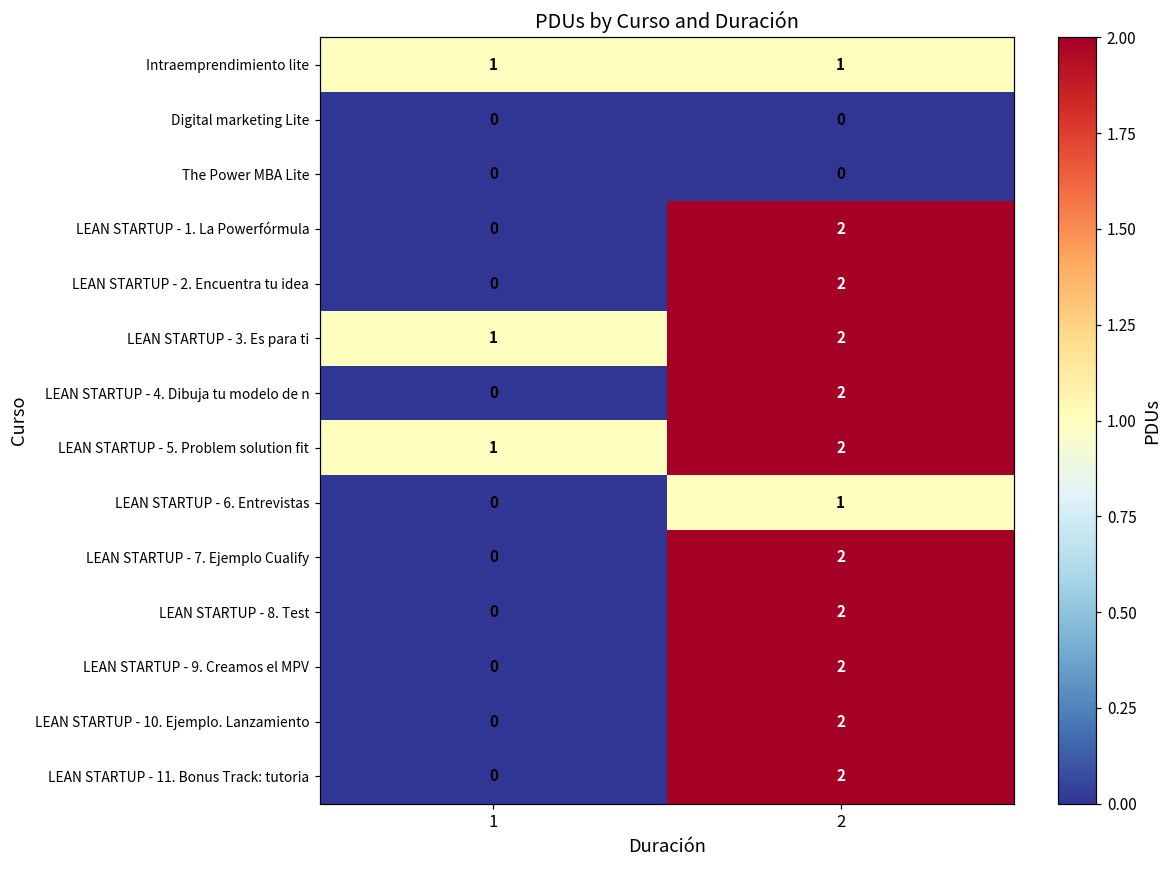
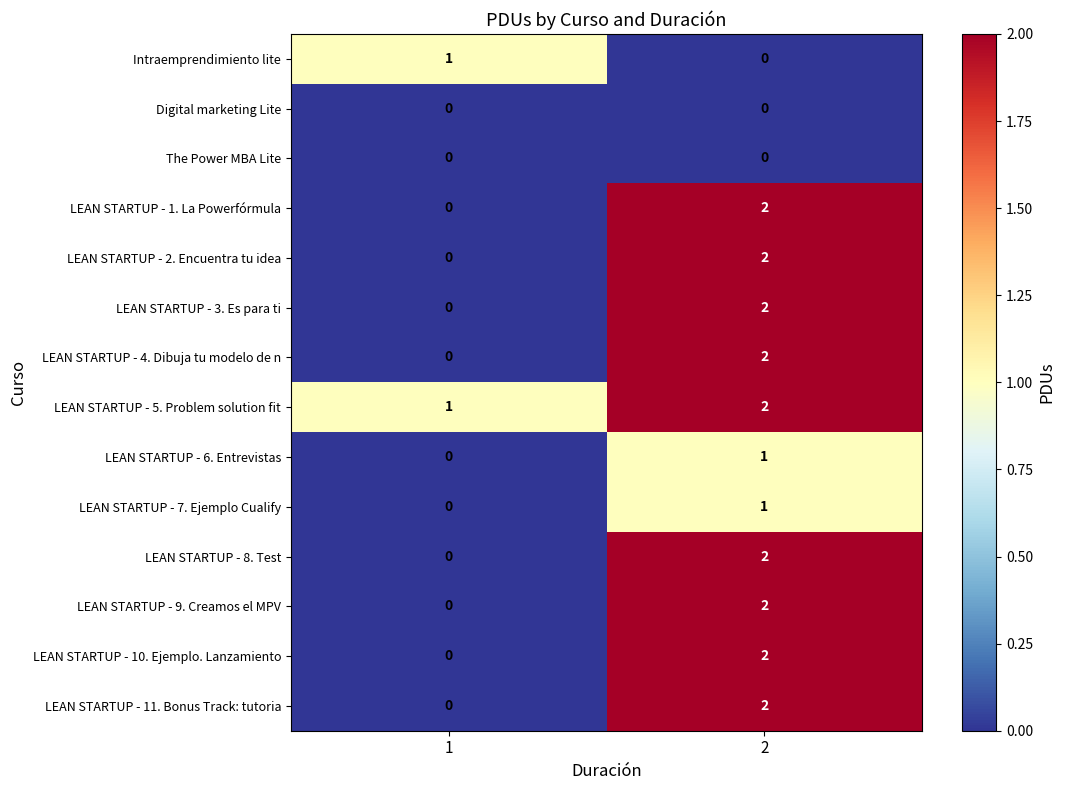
  {
    "Intraemprendimiento lite": {
      "1": 1,
-     "2": 1
+     "2": 0
    },
    "Digital marketing Lite": {
      "1": 0,
      "2": 0
    },
    "The Power MBA Lite": {
      "1": 0,
      "2": 0
    },
    "LEAN STARTUP - 1. La Powerfórmula": {
      "1": 0,
      "2": 2
    },
    "LEAN STARTUP - 2. Encuentra tu idea": {
      "1": 0,
      "2": 2
    },
    "LEAN STARTUP - 3. Es para ti": {
-     "1": 1,
+     "1": 0,
      "2": 2
    },
    "LEAN STARTUP - 4. Dibuja tu modelo de n": {
      "1": 0,
      "2": 2
    },
    "LEAN STARTUP - 5. Problem solution fit": {
      "1": 1,
      "2": 2
    },
    "LEAN STARTUP - 6. Entrevistas": {
      "1": 0,
      "2": 1
    },
    "LEAN STARTUP - 7. Ejemplo Cualify": {
      "1": 0,
-     "2": 2
+     "2": 1
    },
    "LEAN STARTUP - 8. Test": {
      "1": 0,
      "2": 2
    },
    "LEAN STARTUP - 9. Creamos el MPV": {
      "1": 0,
      "2": 2
    },
    "LEAN STARTUP - 10. Ejemplo. Lanzamiento": {
      "1": 0,
      "2": 2
    },
    "LEAN STARTUP - 11. Bonus Track: tutoria": {
      "1": 0,
      "2": 2
    }
  }
